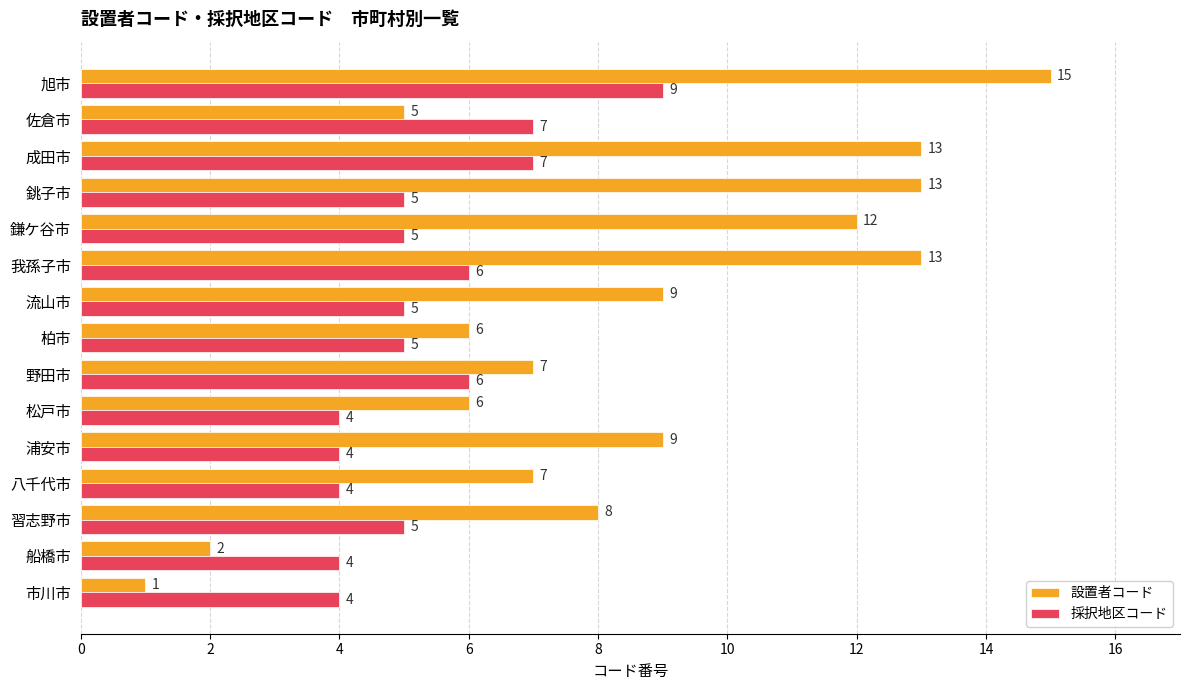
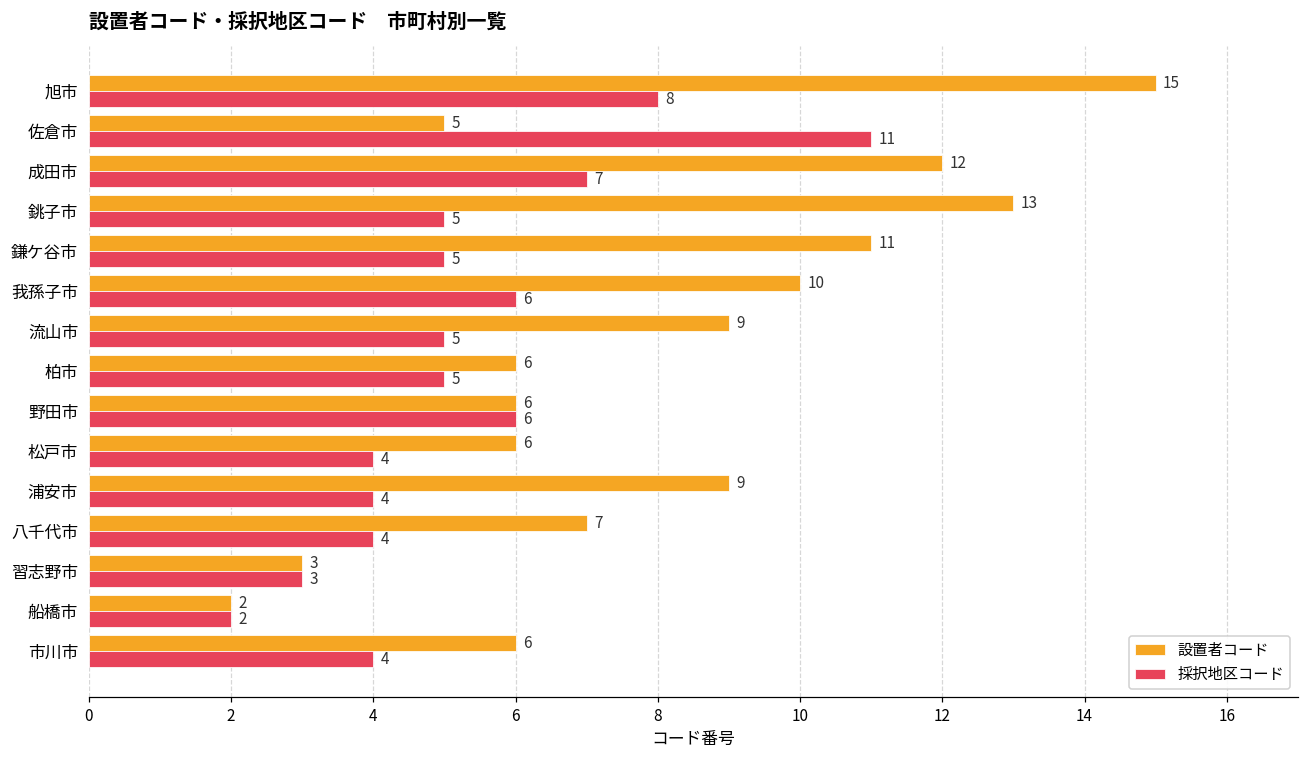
  {
    "設置者コード": {
      "旭市": 15,
      "佐倉市": 5,
-     "成田市": 13,
+     "成田市": 12,
      "銚子市": 13,
-     "鎌ケ谷市": 12,
-     "我孫子市": 13,
+     "鎌ケ谷市": 11,
+     "我孫子市": 10,
      "流山市": 9,
      "柏市": 6,
-     "野田市": 7,
+     "野田市": 6,
      "松戸市": 6,
      "浦安市": 9,
      "八千代市": 7,
-     "習志野市": 8,
+     "習志野市": 3,
      "船橋市": 2,
-     "市川市": 1
+     "市川市": 6
    },
    "採択地区コード": {
-     "旭市": 9,
-     "佐倉市": 7,
+     "旭市": 8,
+     "佐倉市": 11,
      "成田市": 7,
      "銚子市": 5,
      "鎌ケ谷市": 5,
      "我孫子市": 6,
      "流山市": 5,
      "柏市": 5,
      "野田市": 6,
      "松戸市": 4,
      "浦安市": 4,
      "八千代市": 4,
-     "習志野市": 5,
-     "船橋市": 4,
+     "習志野市": 3,
+     "船橋市": 2,
      "市川市": 4
    }
  }
